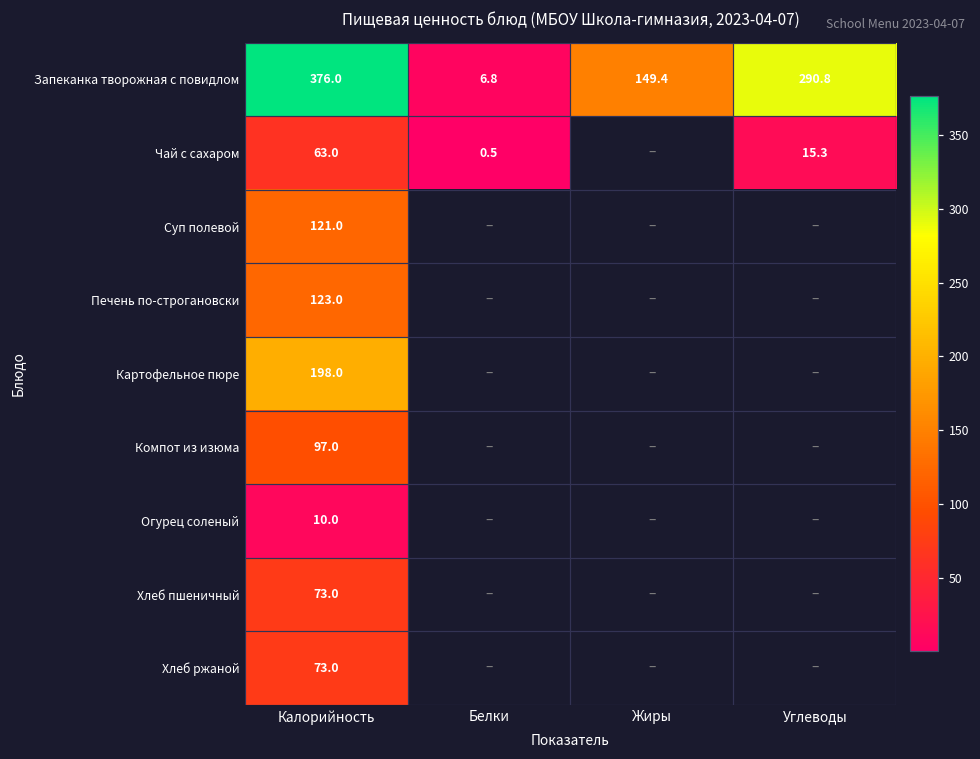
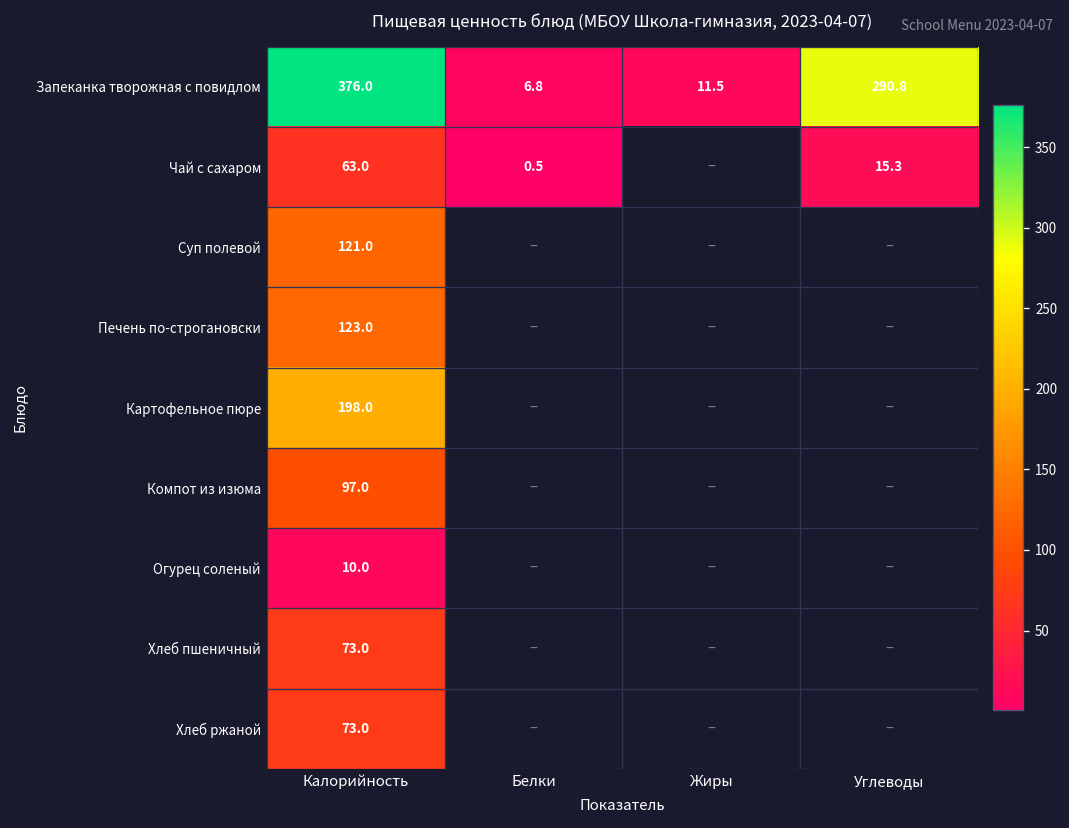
  {
    "Запеканка творожная с повидлом": {
      "Калорийность": 376.0,
      "Белки": 6.8,
-     "Жиры": 149.4,
+     "Жиры": 11.5,
      "Углеводы": 290.8
    },
    "Чай с сахаром": {
      "Калорийность": 63.0,
      "Белки": 0.5,
      "Углеводы": 15.3
    },
    "Суп полевой": {
      "Калорийность": 121.0
    },
    "Печень по-строгановски": {
      "Калорийность": 123.0
    },
    "Картофельное пюре": {
      "Калорийность": 198.0
    },
    "Компот из изюма": {
      "Калорийность": 97.0
    },
    "Огурец соленый": {
      "Калорийность": 10.0
    },
    "Хлеб пшеничный": {
      "Калорийность": 73.0
    },
    "Хлеб ржаной": {
      "Калорийность": 73.0
    }
  }
